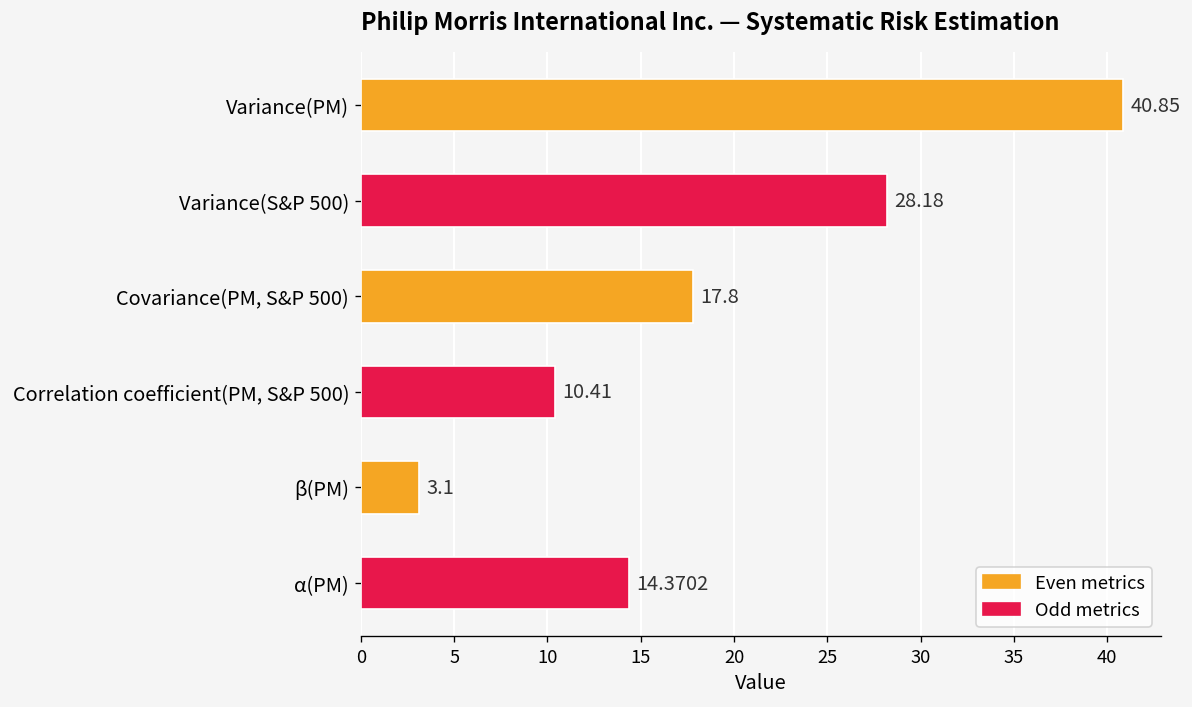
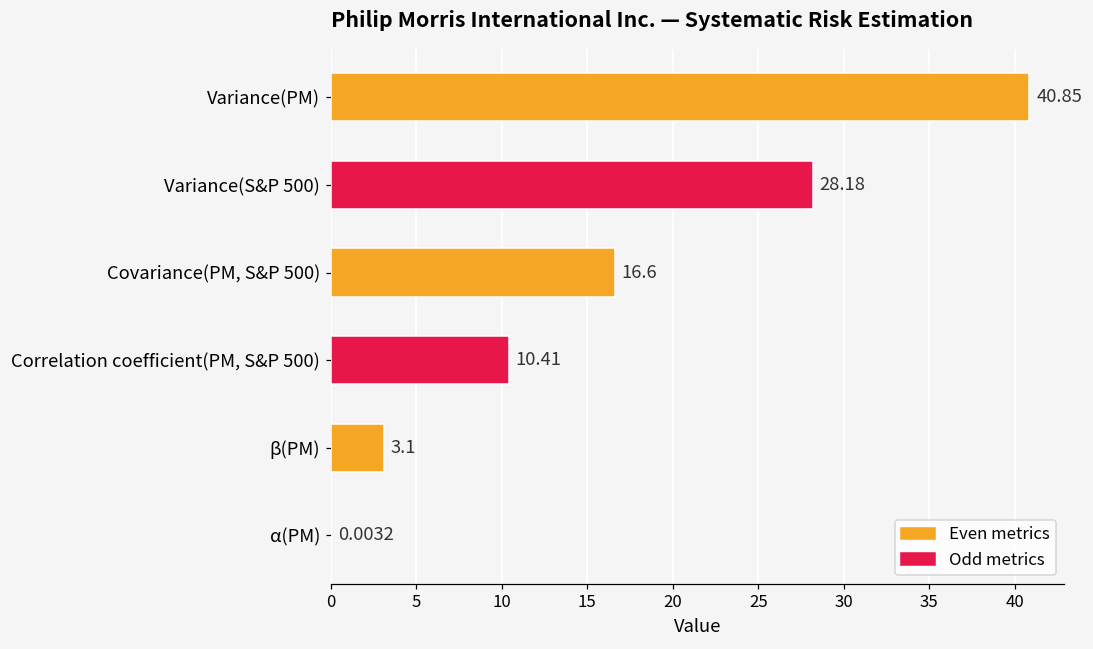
  {
    "Variance(PM)": 40.85,
    "Variance(S&P 500)": 28.18,
-   "Covariance(PM, S&P 500)": 17.8,
+   "Covariance(PM, S&P 500)": 16.6,
    "Correlation coefficient(PM, S&P 500)": 10.41,
    "β(PM)": 3.1,
-   "α(PM)": 14.3702
+   "α(PM)": 0.0032
  }
